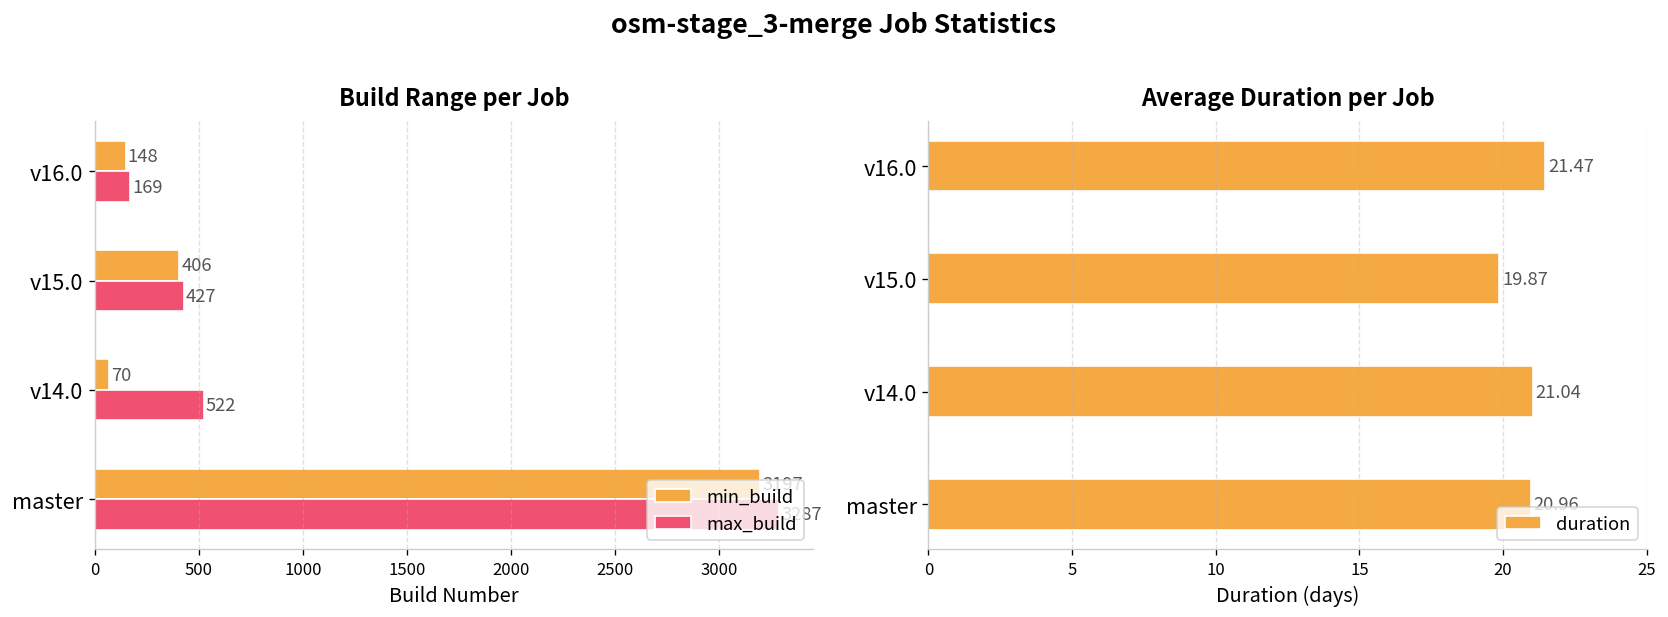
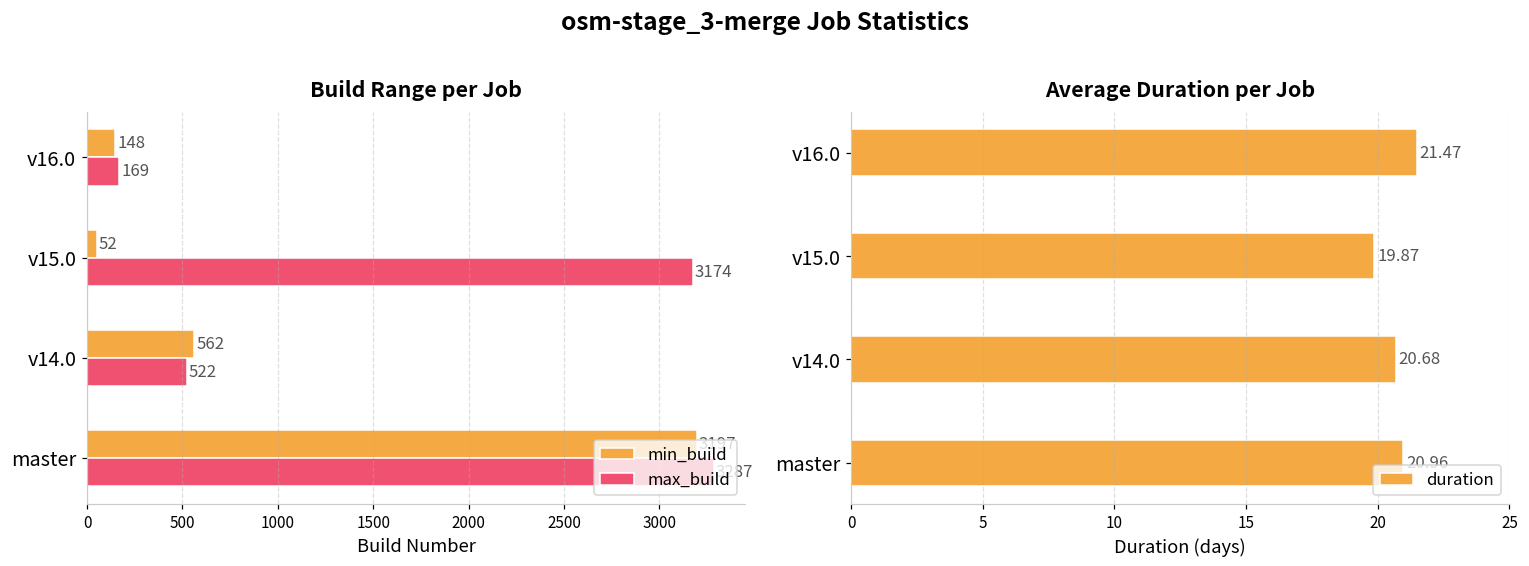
  {
    "Build Range per Job": {
      "min_build": {
        "v16.0": 148,
-       "v15.0": 406,
-       "v14.0": 70
+       "v15.0": 52,
+       "v14.0": 562
      },
      "max_build": {
        "v16.0": 169,
-       "v15.0": 427,
+       "v15.0": 3174,
        "v14.0": 522
      }
    },
    "Average Duration per Job": {
      "v16.0": 21.47,
      "v15.0": 19.87,
-     "v14.0": 21.04
+     "v14.0": 20.68
    }
  }
